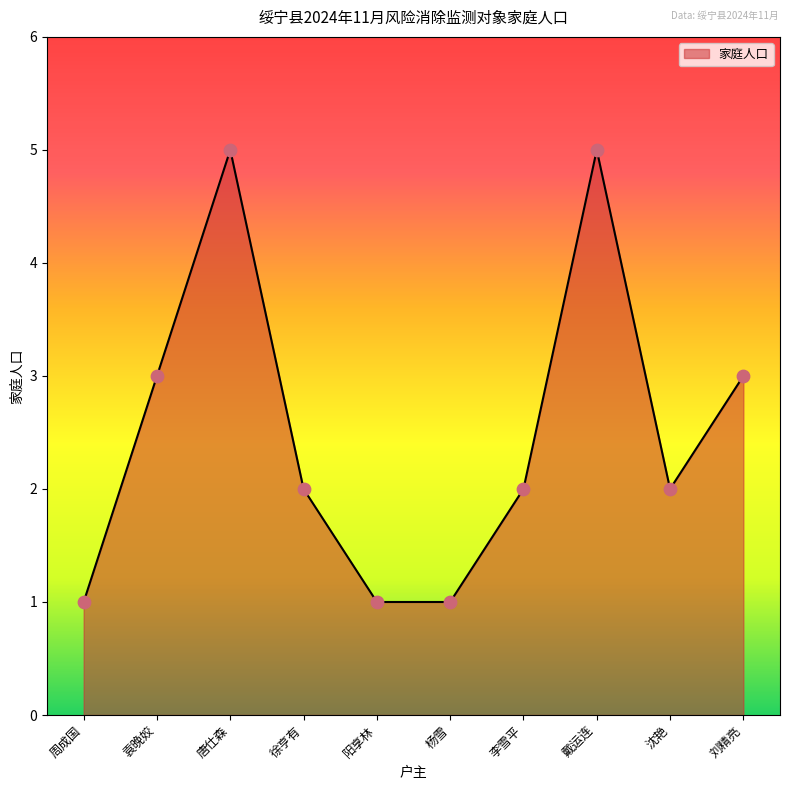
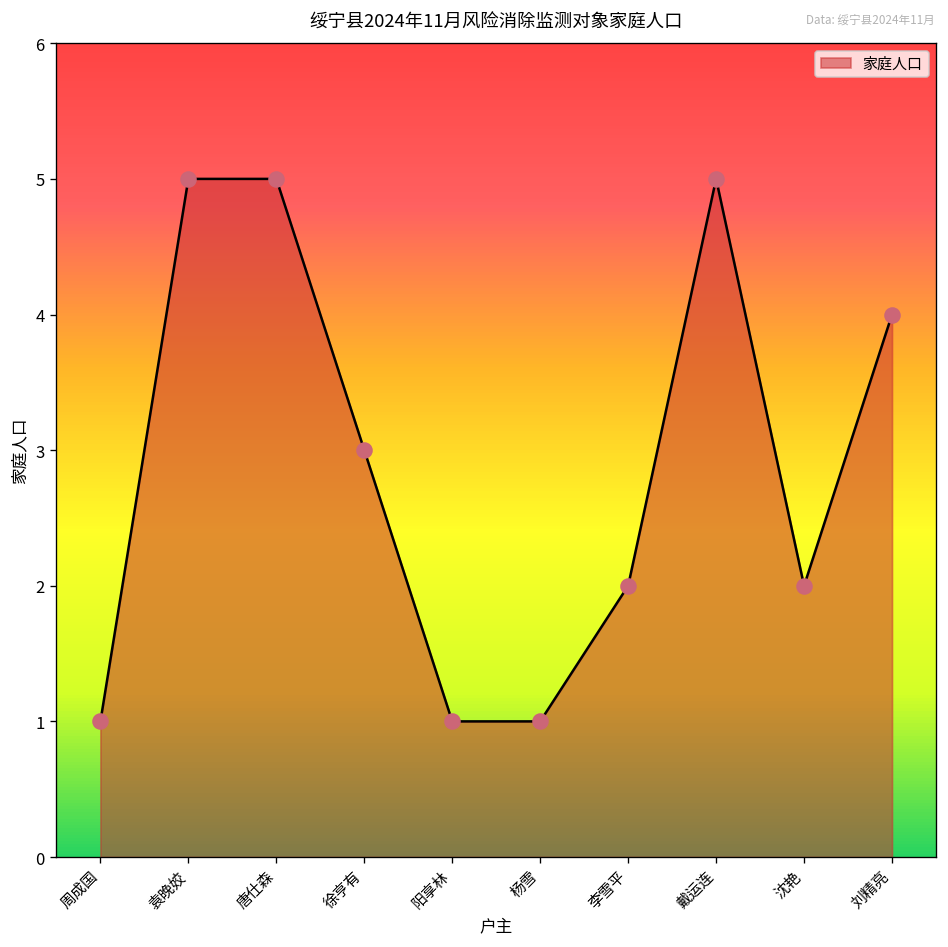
  {
    "周成国": 1,
-   "袁晚姣": 3,
+   "袁晚姣": 5,
    "唐仕森": 5,
-   "徐亨有": 2,
+   "徐亨有": 3,
    "阳享林": 1,
    "杨雪": 1,
    "李雪平": 2,
    "戴运连": 5,
    "沈艳": 2,
-   "刘精亮": 3
+   "刘精亮": 4
  }
